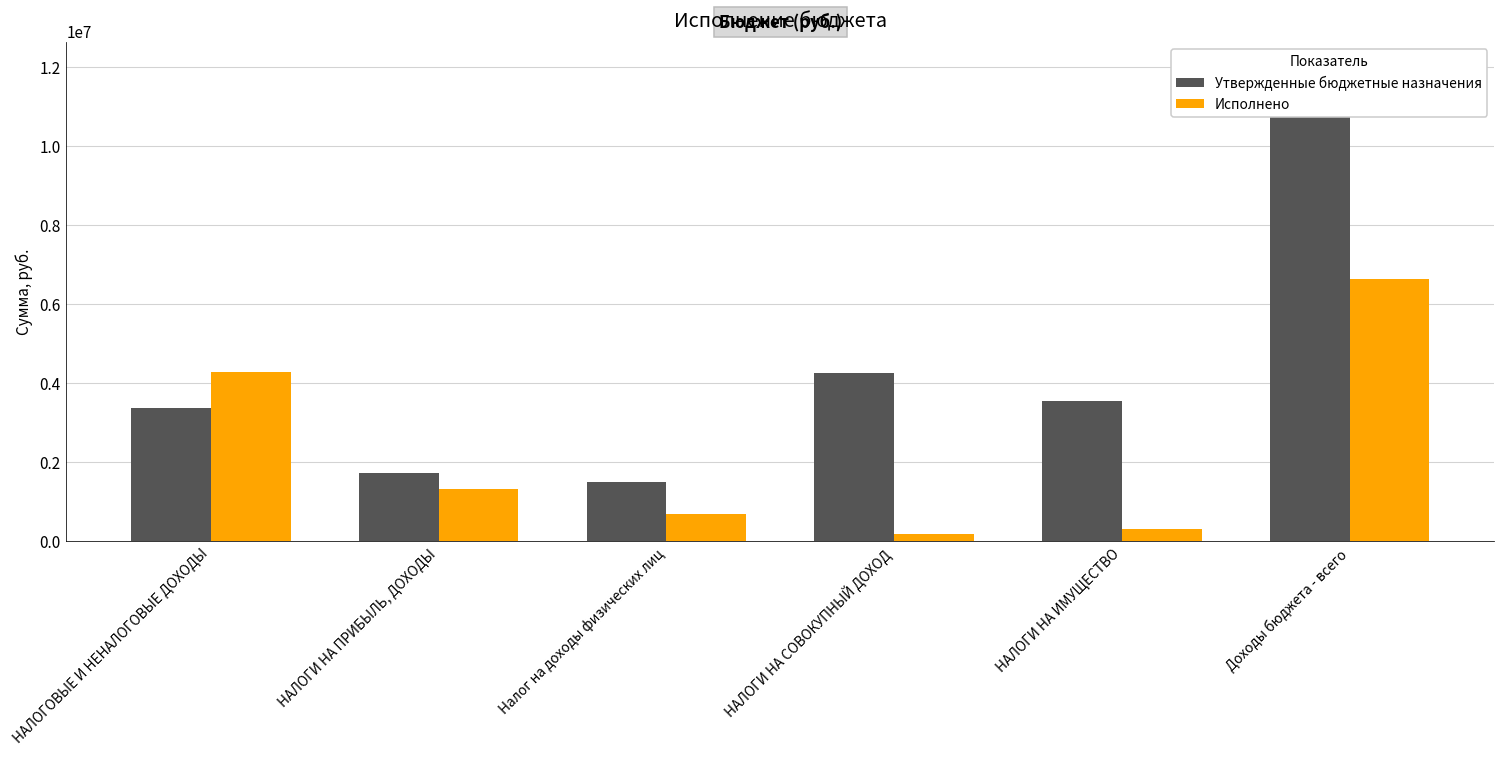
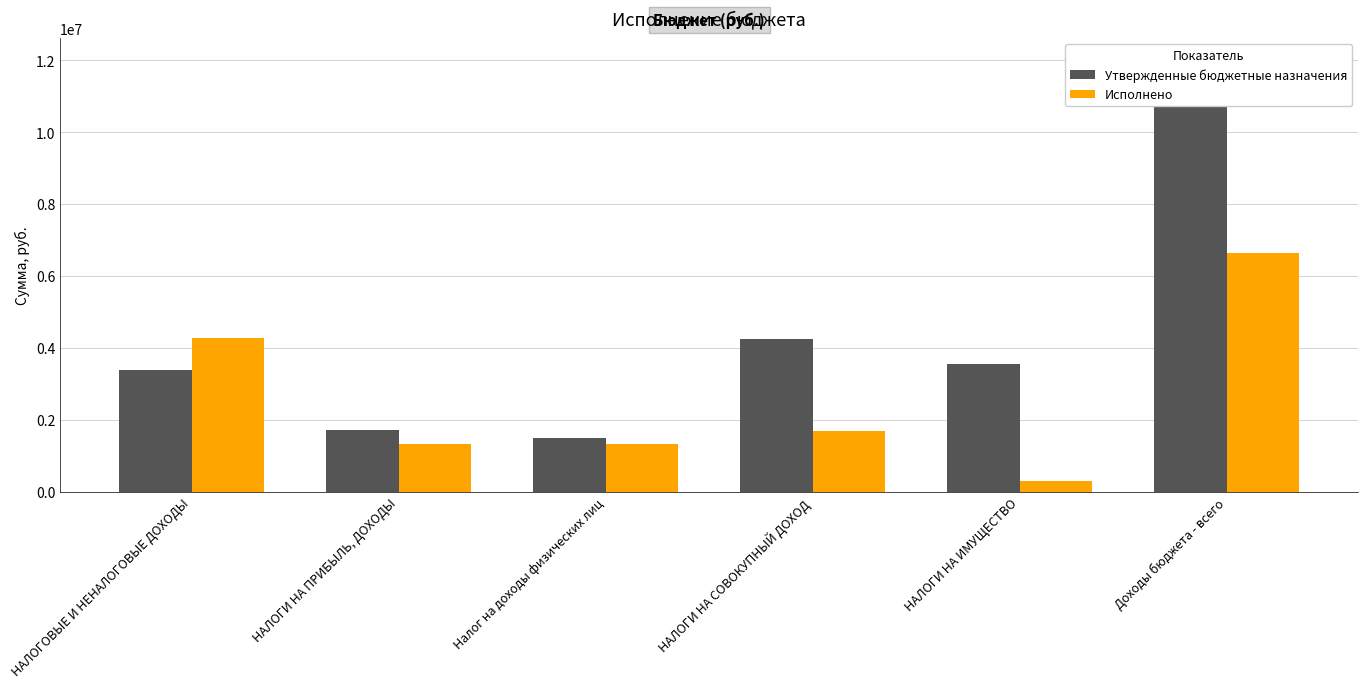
  {
    "Утвержденные бюджетные назначения": {
      "НАЛОГОВЫЕ И НЕНАЛОГОВЫЕ ДОХОДЫ": 3400000,
      "НАЛОГИ НА ПРИБЫЛЬ, ДОХОДЫ": 1700000,
      "Налог на доходы физических лиц": 1500000,
      "НАЛОГИ НА СОВОКУПНЫЙ ДОХОД": 4300000,
      "НАЛОГИ НА ИМУЩЕСТВО": 3500000
    },
    "Исполнено": {
      "НАЛОГОВЫЕ И НЕНАЛОГОВЫЕ ДОХОДЫ": 4300000,
      "НАЛОГИ НА ПРИБЫЛЬ, ДОХОДЫ": 1300000,
-     "Налог на доходы физических лиц": 700000,
-     "НАЛОГИ НА СОВОКУПНЫЙ ДОХОД": 200000,
+     "Налог на доходы физических лиц": 1300000,
+     "НАЛОГИ НА СОВОКУПНЫЙ ДОХОД": 1700000,
      "НАЛОГИ НА ИМУЩЕСТВО": 300000,
      "Доходы бюджета - всего": 6600000
    }
  }
